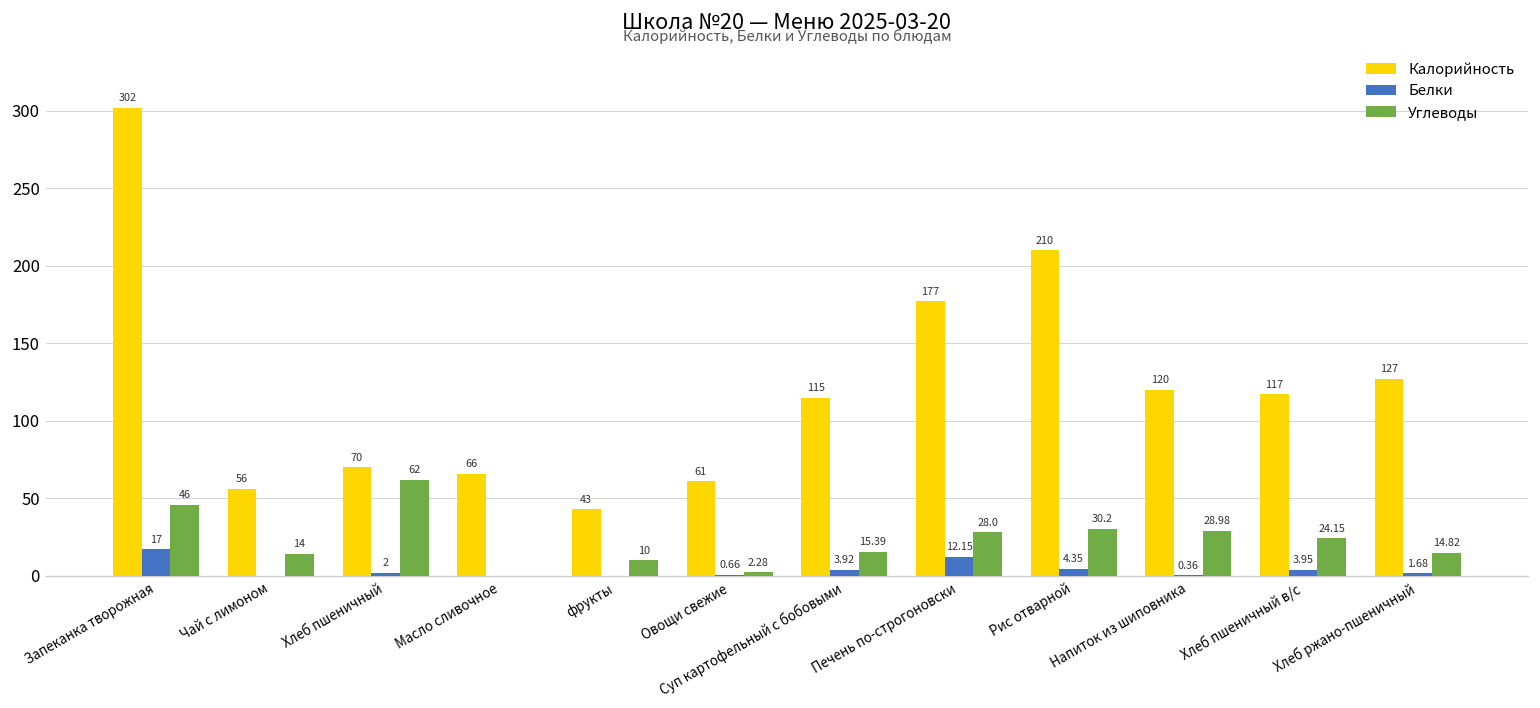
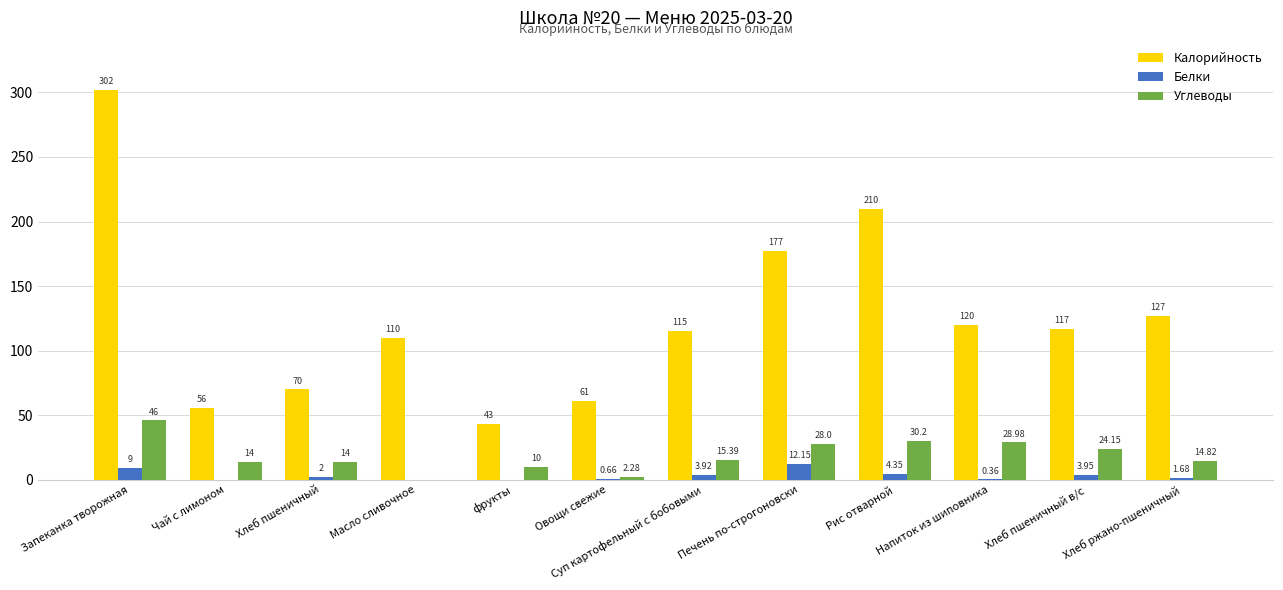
  {
    "Калорийность": {
      "Запеканка творожная": 302,
      "Чай с лимоном": 56,
      "Хлеб пшеничный": 70,
-     "Масло сливочное": 66,
+     "Масло сливочное": 110,
      "фрукты": 43,
      "Овощи свежие": 61,
      "Суп картофельный с бобовыми": 115,
      "Печень по-строгоновски": 177,
      "Рис отварной": 210,
      "Напиток из шиповника": 120,
      "Хлеб пшеничный в/с": 117,
      "Хлеб ржано-пшеничный": 127
    },
    "Белки": {
-     "Запеканка творожная": 17,
+     "Запеканка творожная": 9,
      "Хлеб пшеничный": 2,
      "Овощи свежие": 0.66,
      "Суп картофельный с бобовыми": 3.92,
      "Печень по-строгоновски": 12.15,
      "Рис отварной": 4.35,
      "Напиток из шиповника": 0.36,
      "Хлеб пшеничный в/с": 3.95,
      "Хлеб ржано-пшеничный": 1.68
    },
    "Углеводы": {
      "Запеканка творожная": 46,
      "Чай с лимоном": 14,
-     "Хлеб пшеничный": 62,
+     "Хлеб пшеничный": 14,
      "фрукты": 10,
      "Овощи свежие": 2.28,
      "Суп картофельный с бобовыми": 15.39,
      "Печень по-строгоновски": 28.0,
      "Рис отварной": 30.2,
      "Напиток из шиповника": 28.98,
      "Хлеб пшеничный в/с": 24.15,
      "Хлеб ржано-пшеничный": 14.82
    }
  }
